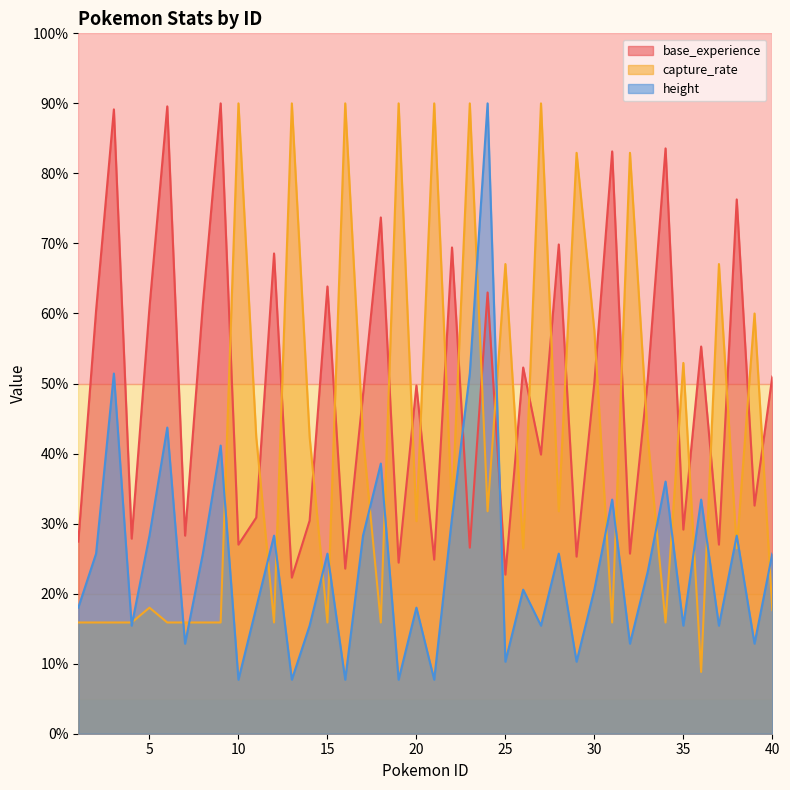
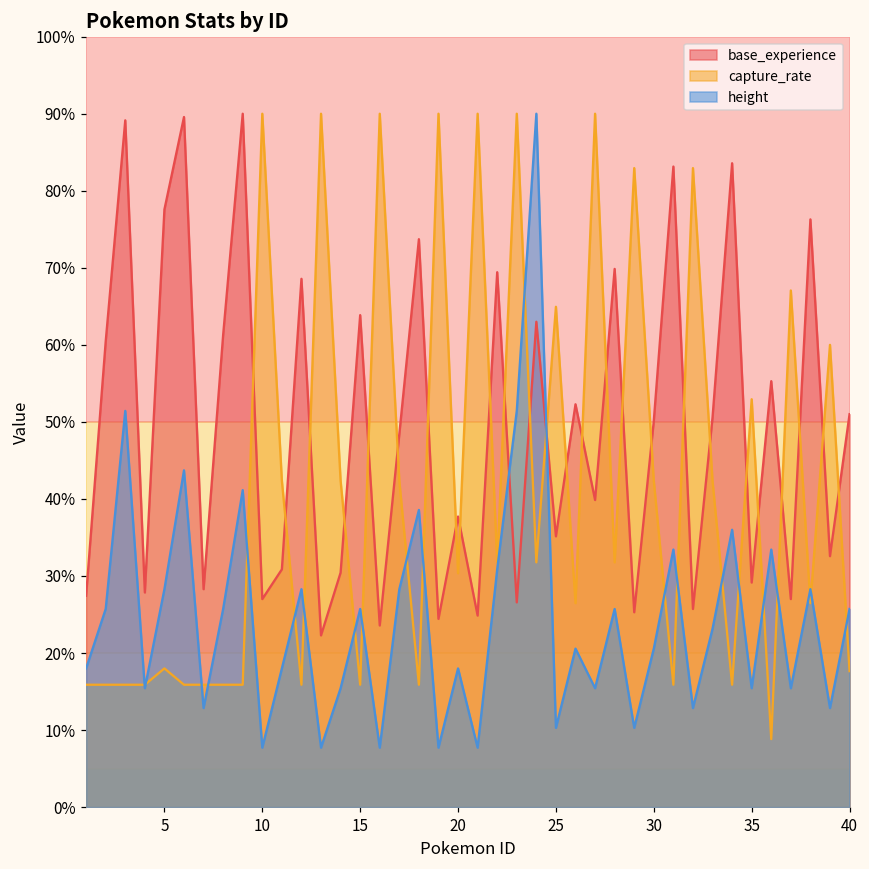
  {
    "base_experience": {
-     "5": "61%",
+     "5": "78%",
      "10": "27%",
      "15": "64%",
-     "20": "50%",
-     "25": "23%",
+     "20": "38%",
+     "25": "35%",
      "30": "50%",
      "35": "29%",
      "40": "51%"
    },
    "capture_rate": {
      "5": "18%",
      "10": "90%",
      "15": "16%",
      "20": "30%",
-     "25": "67%",
-     "30": "58%",
+     "25": "65%",
+     "30": "42%",
      "35": "53%",
      "40": "18%"
    },
    "height": {
      "5": "28%",
      "10": "8%",
      "15": "26%",
      "20": "18%",
      "25": "10%",
      "30": "21%",
      "35": "15%",
      "40": "26%"
    }
  }
